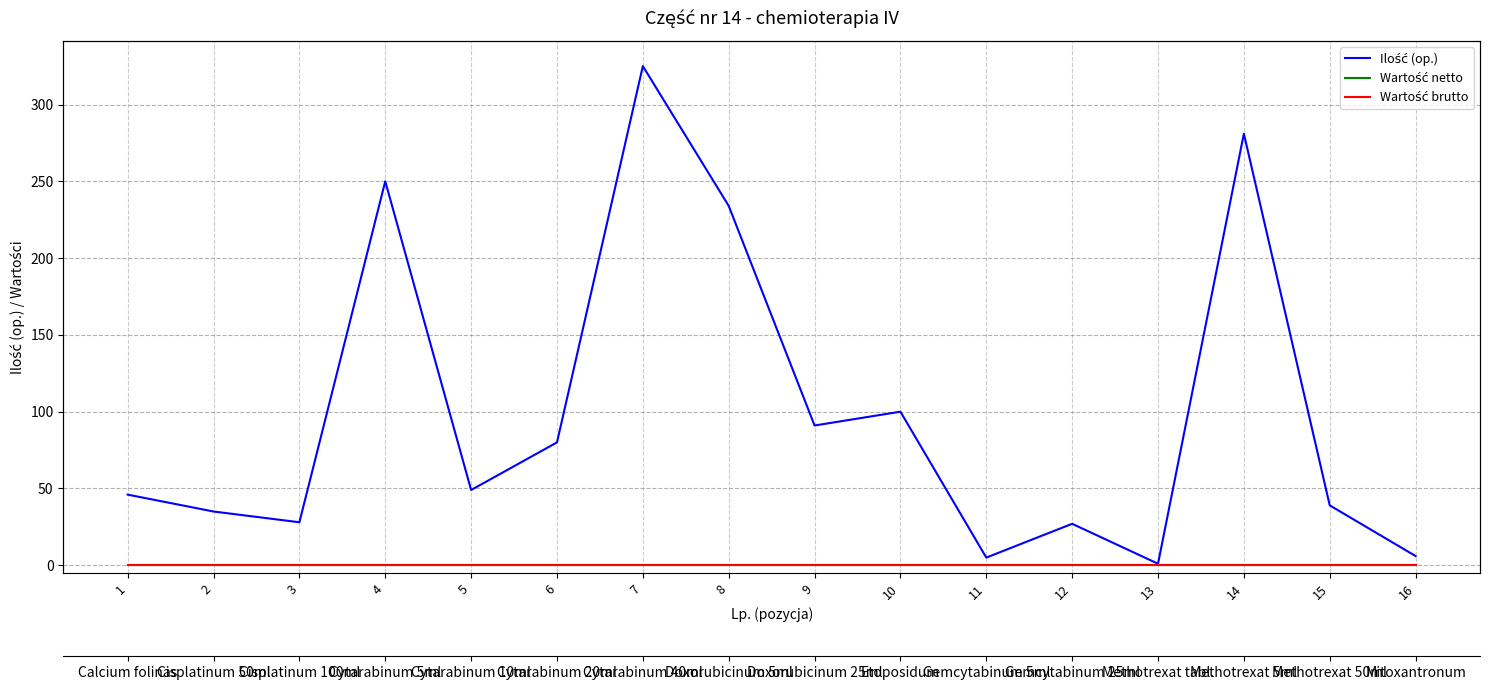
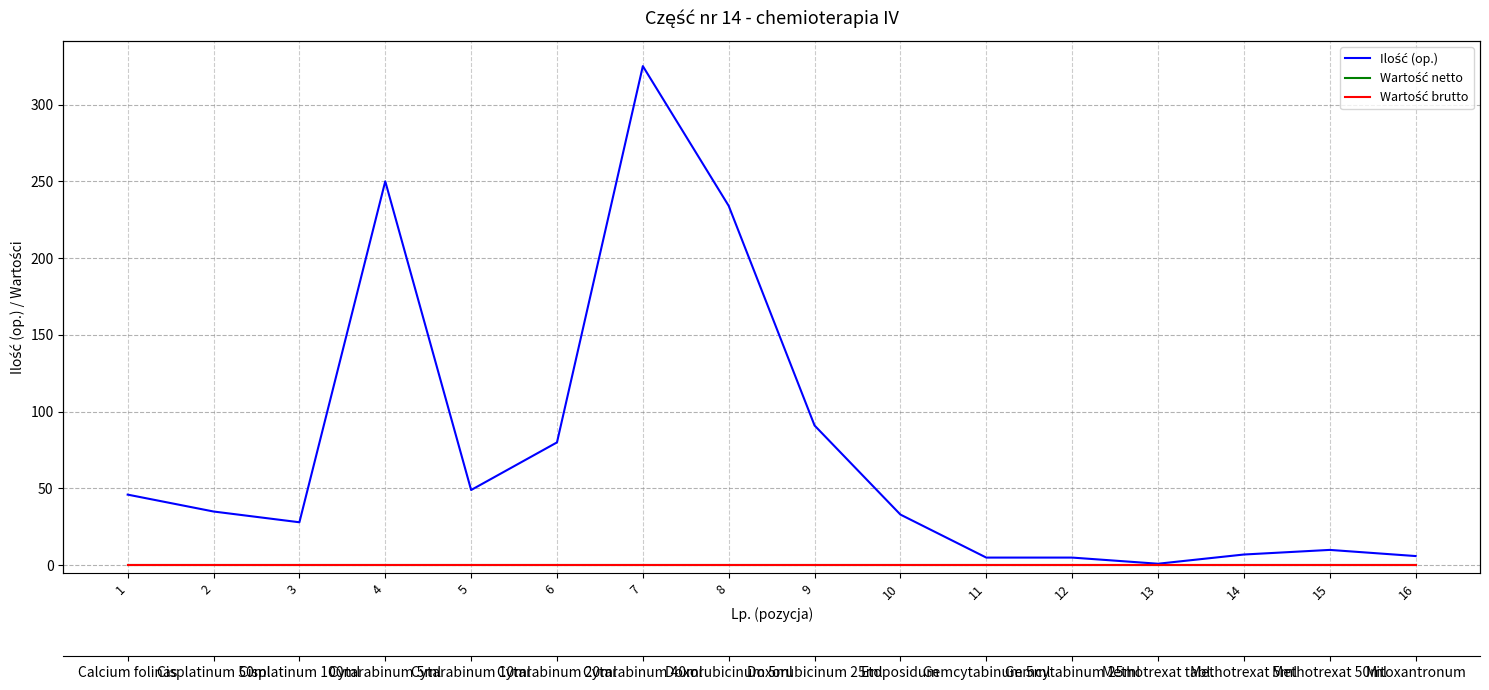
  {
    "Ilość (op.)": {
      "1": 46,
      "2": 35,
      "3": 28,
      "4": 250,
      "5": 49,
      "6": 80,
      "7": 325,
      "8": 234,
      "9": 91,
-     "10": 100,
+     "10": 33,
      "11": 5,
-     "12": 27,
-     "14": 281,
-     "15": 39,
+     "12": 5,
+     "14": 7,
+     "15": 10,
      "16": 6
    },
    "Wartość brutto": {
      "1": 0,
      "2": 0,
      "3": 0,
      "4": 0,
      "5": 0,
      "6": 0,
      "7": 0,
      "8": 0,
      "9": 0,
      "10": 0,
      "11": 0,
      "12": 0,
      "14": 0,
      "15": 0,
      "16": 0
    }
  }
